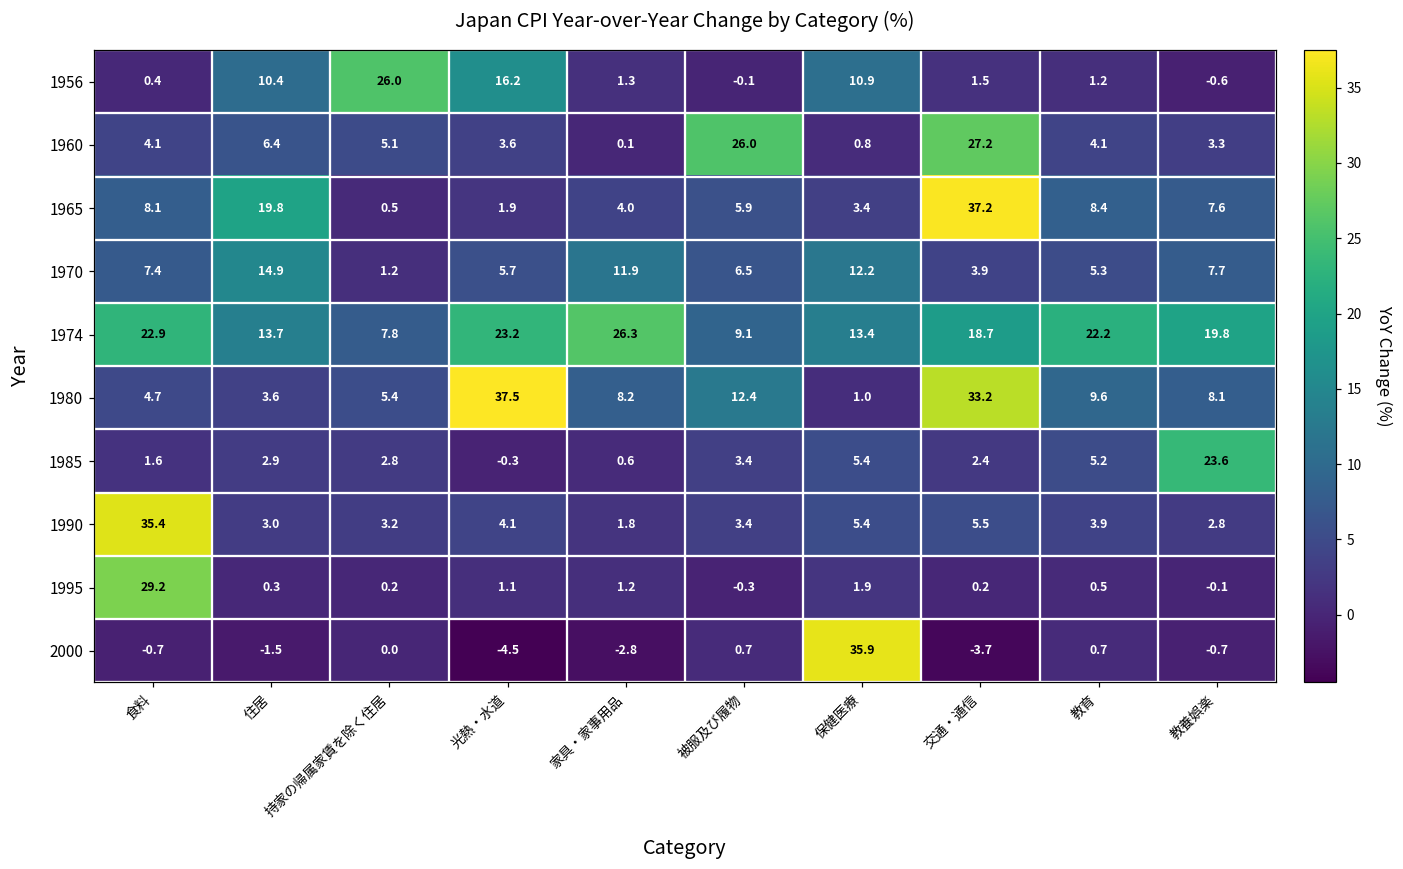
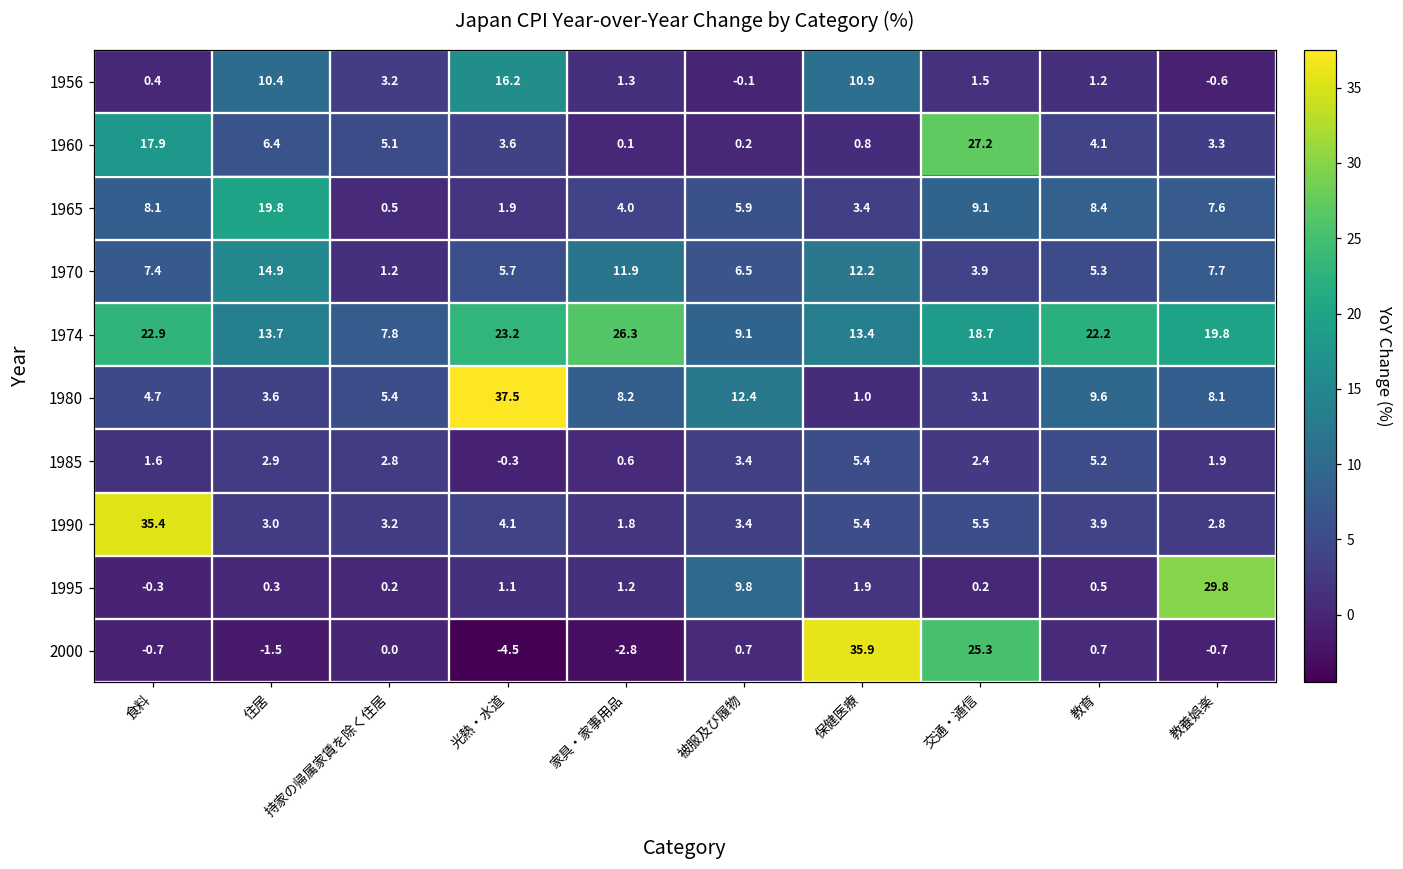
  {
    "1956": {
      "食料": 0.4,
      "住居": 10.4,
-     "持家の帰属家賃を除く住居": 26.0,
+     "持家の帰属家賃を除く住居": 3.2,
      "光熱・水道": 16.2,
      "家具・家事用品": 1.3,
      "被服及び履物": -0.1,
      "保健医療": 10.9,
      "交通・通信": 1.5,
      "教育": 1.2,
      "教養娯楽": -0.6
    },
    "1960": {
-     "食料": 4.1,
+     "食料": 17.9,
      "住居": 6.4,
      "持家の帰属家賃を除く住居": 5.1,
      "光熱・水道": 3.6,
      "家具・家事用品": 0.1,
-     "被服及び履物": 26.0,
+     "被服及び履物": 0.2,
      "保健医療": 0.8,
      "交通・通信": 27.2,
      "教育": 4.1,
      "教養娯楽": 3.3
    },
    "1965": {
      "食料": 8.1,
      "住居": 19.8,
      "持家の帰属家賃を除く住居": 0.5,
      "光熱・水道": 1.9,
      "家具・家事用品": 4.0,
      "被服及び履物": 5.9,
      "保健医療": 3.4,
-     "交通・通信": 37.2,
+     "交通・通信": 9.1,
      "教育": 8.4,
      "教養娯楽": 7.6
    },
    "1970": {
      "食料": 7.4,
      "住居": 14.9,
      "持家の帰属家賃を除く住居": 1.2,
      "光熱・水道": 5.7,
      "家具・家事用品": 11.9,
      "被服及び履物": 6.5,
      "保健医療": 12.2,
      "交通・通信": 3.9,
      "教育": 5.3,
      "教養娯楽": 7.7
    },
    "1974": {
      "食料": 22.9,
      "住居": 13.7,
      "持家の帰属家賃を除く住居": 7.8,
      "光熱・水道": 23.2,
      "家具・家事用品": 26.3,
      "被服及び履物": 9.1,
      "保健医療": 13.4,
      "交通・通信": 18.7,
      "教育": 22.2,
      "教養娯楽": 19.8
    },
    "1980": {
      "食料": 4.7,
      "住居": 3.6,
      "持家の帰属家賃を除く住居": 5.4,
      "光熱・水道": 37.5,
      "家具・家事用品": 8.2,
      "被服及び履物": 12.4,
      "保健医療": 1.0,
-     "交通・通信": 33.2,
+     "交通・通信": 3.1,
      "教育": 9.6,
      "教養娯楽": 8.1
    },
    "1985": {
      "食料": 1.6,
      "住居": 2.9,
      "持家の帰属家賃を除く住居": 2.8,
      "光熱・水道": -0.3,
      "家具・家事用品": 0.6,
      "被服及び履物": 3.4,
      "保健医療": 5.4,
      "交通・通信": 2.4,
      "教育": 5.2,
-     "教養娯楽": 23.6
+     "教養娯楽": 1.9
    },
    "1990": {
      "食料": 35.4,
      "住居": 3.0,
      "持家の帰属家賃を除く住居": 3.2,
      "光熱・水道": 4.1,
      "家具・家事用品": 1.8,
      "被服及び履物": 3.4,
      "保健医療": 5.4,
      "交通・通信": 5.5,
      "教育": 3.9,
      "教養娯楽": 2.8
    },
    "1995": {
-     "食料": 29.2,
+     "食料": -0.3,
      "住居": 0.3,
      "持家の帰属家賃を除く住居": 0.2,
      "光熱・水道": 1.1,
      "家具・家事用品": 1.2,
-     "被服及び履物": -0.3,
+     "被服及び履物": 9.8,
      "保健医療": 1.9,
      "交通・通信": 0.2,
      "教育": 0.5,
-     "教養娯楽": -0.1
+     "教養娯楽": 29.8
    },
    "2000": {
      "食料": -0.7,
      "住居": -1.5,
      "持家の帰属家賃を除く住居": 0.0,
      "光熱・水道": -4.5,
      "家具・家事用品": -2.8,
      "被服及び履物": 0.7,
      "保健医療": 35.9,
-     "交通・通信": -3.7,
+     "交通・通信": 25.3,
      "教育": 0.7,
      "教養娯楽": -0.7
    }
  }
